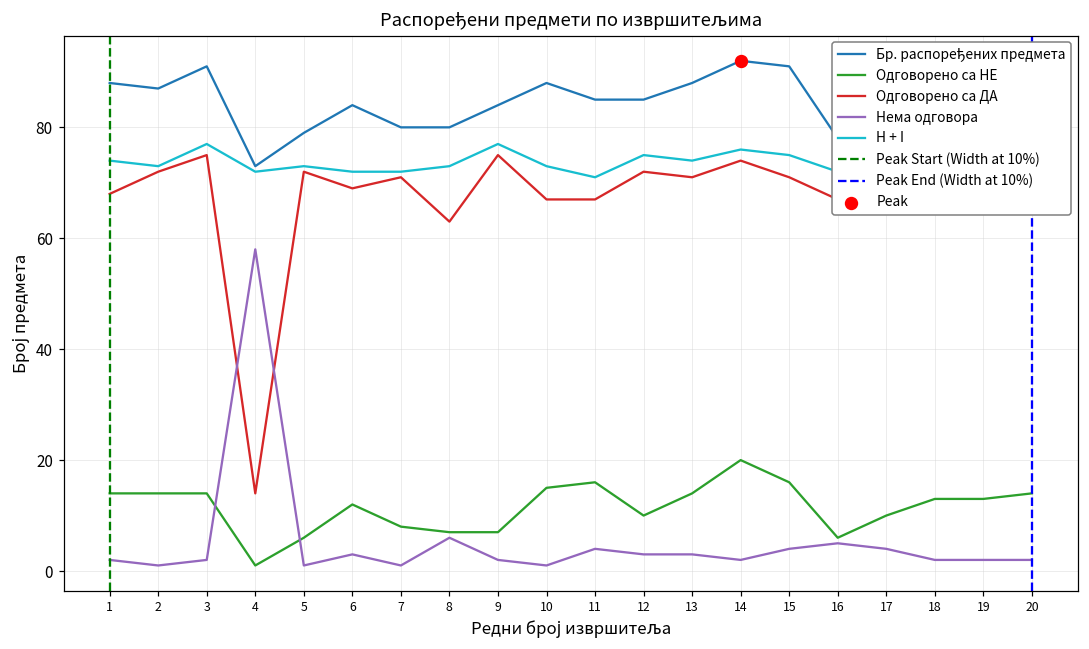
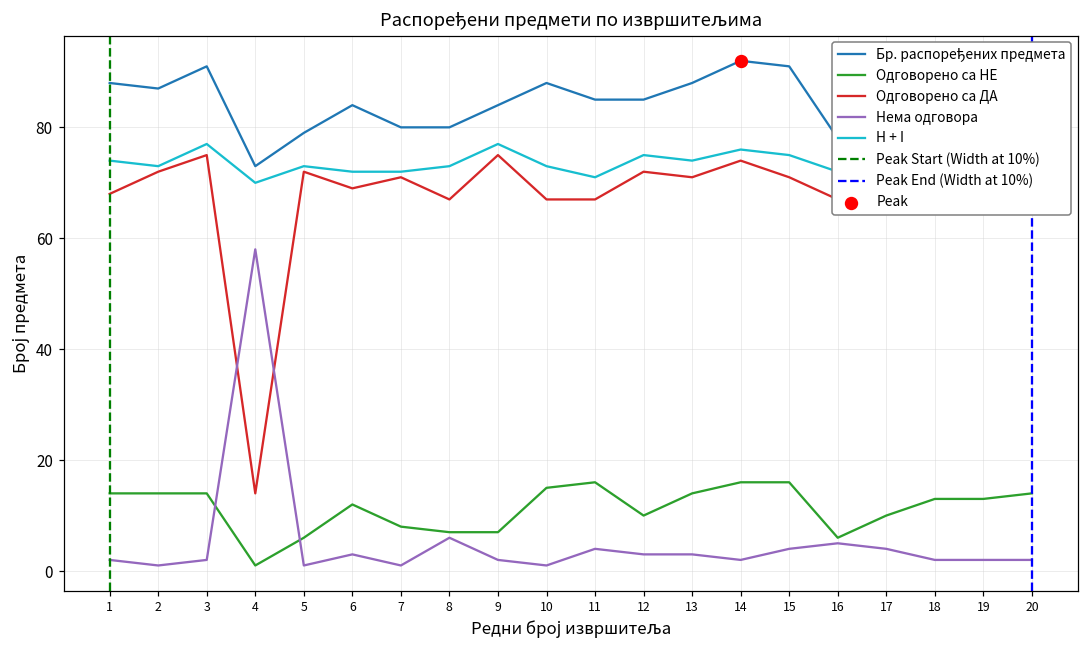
  {
    "Бр. распоређених предмета": {
      "1": 88,
      "2": 87,
      "3": 91,
      "4": 73,
      "5": 79,
      "6": 84,
      "7": 80,
      "8": 80,
      "9": 84,
      "10": 88,
      "11": 85,
      "12": 85,
      "13": 88,
      "15": 91
    },
    "Одговорено са НЕ": {
      "1": 14,
      "2": 14,
      "3": 14,
      "4": 1,
      "5": 6,
      "6": 12,
      "7": 8,
      "8": 7,
      "9": 7,
      "10": 15,
      "11": 16,
      "12": 10,
      "13": 14,
-     "14": 20,
+     "14": 16,
      "15": 16,
      "16": 6,
      "17": 10,
      "18": 13,
      "19": 13,
      "20": 14
    },
    "Одговорено са ДА": {
      "1": 68,
      "2": 72,
      "3": 75,
      "4": 14,
      "5": 72,
      "6": 69,
      "7": 71,
-     "8": 63,
+     "8": 67,
      "9": 75,
      "10": 67,
      "11": 67,
      "12": 72,
      "13": 71,
      "14": 74,
      "15": 71
    },
    "Нема одговора": {
      "1": 2,
      "2": 1,
      "3": 2,
      "4": 58,
      "5": 1,
      "6": 3,
      "7": 1,
      "8": 6,
      "9": 2,
      "10": 1,
      "11": 4,
      "12": 3,
      "13": 3,
      "14": 2,
      "15": 4,
      "16": 5,
      "17": 4,
      "18": 2,
      "19": 2,
      "20": 2
    },
    "H + I": {
      "1": 74,
      "2": 73,
      "3": 77,
-     "4": 72,
+     "4": 70,
      "5": 73,
      "6": 72,
      "7": 72,
      "8": 73,
      "9": 77,
      "10": 73,
      "11": 71,
      "12": 75,
      "13": 74,
      "14": 76,
      "15": 75
    }
  }
